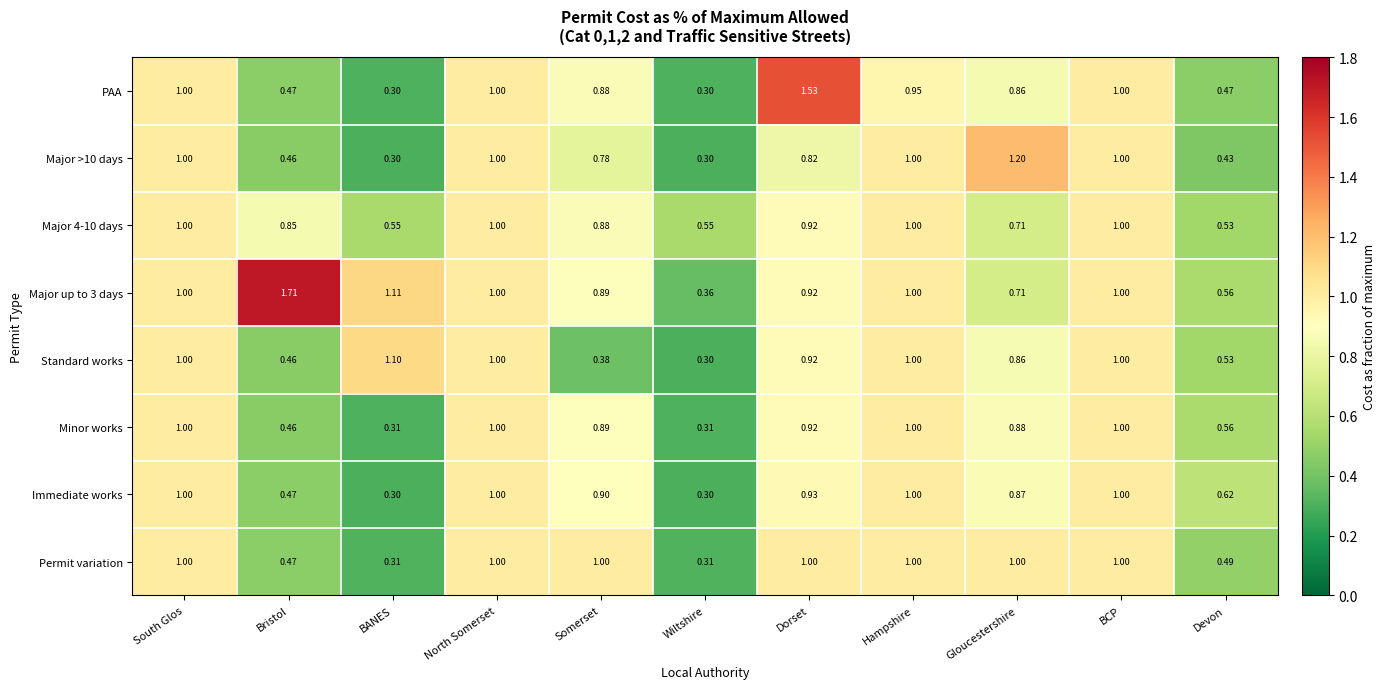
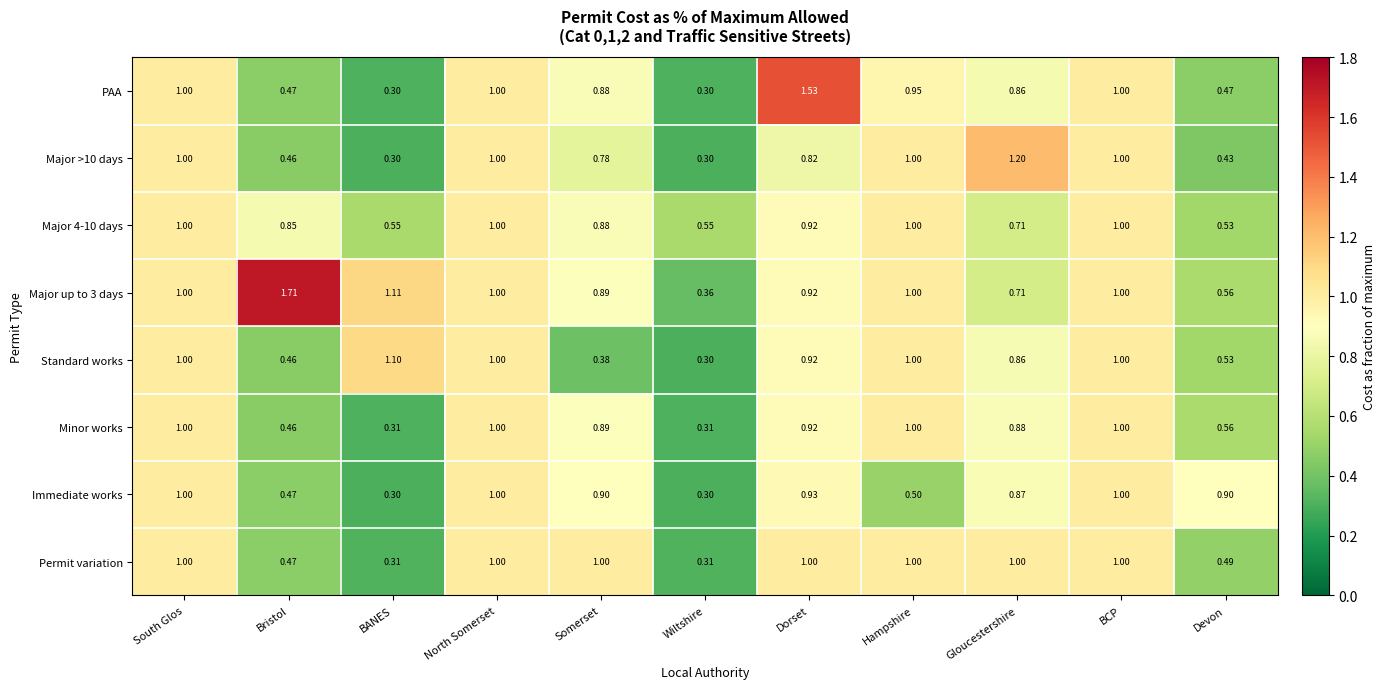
  {
    "PAA": {
      "South Glos": 1.00,
      "Bristol": 0.47,
      "BANES": 0.30,
      "North Somerset": 1.00,
      "Somerset": 0.88,
      "Wiltshire": 0.30,
      "Dorset": 1.53,
      "Hampshire": 0.95,
      "Gloucestershire": 0.86,
      "BCP": 1.00,
      "Devon": 0.47
    },
    "Major >10 days": {
      "South Glos": 1.00,
      "Bristol": 0.46,
      "BANES": 0.30,
      "North Somerset": 1.00,
      "Somerset": 0.78,
      "Wiltshire": 0.30,
      "Dorset": 0.82,
      "Hampshire": 1.00,
      "Gloucestershire": 1.20,
      "BCP": 1.00,
      "Devon": 0.43
    },
    "Major 4-10 days": {
      "South Glos": 1.00,
      "Bristol": 0.85,
      "BANES": 0.55,
      "North Somerset": 1.00,
      "Somerset": 0.88,
      "Wiltshire": 0.55,
      "Dorset": 0.92,
      "Hampshire": 1.00,
      "Gloucestershire": 0.71,
      "BCP": 1.00,
      "Devon": 0.53
    },
    "Major up to 3 days": {
      "South Glos": 1.00,
      "Bristol": 1.71,
      "BANES": 1.11,
      "North Somerset": 1.00,
      "Somerset": 0.89,
      "Wiltshire": 0.36,
      "Dorset": 0.92,
      "Hampshire": 1.00,
      "Gloucestershire": 0.71,
      "BCP": 1.00,
      "Devon": 0.56
    },
    "Standard works": {
      "South Glos": 1.00,
      "Bristol": 0.46,
      "BANES": 1.10,
      "North Somerset": 1.00,
      "Somerset": 0.38,
      "Wiltshire": 0.30,
      "Dorset": 0.92,
      "Hampshire": 1.00,
      "Gloucestershire": 0.86,
      "BCP": 1.00,
      "Devon": 0.53
    },
    "Minor works": {
      "South Glos": 1.00,
      "Bristol": 0.46,
      "BANES": 0.31,
      "North Somerset": 1.00,
      "Somerset": 0.89,
      "Wiltshire": 0.31,
      "Dorset": 0.92,
      "Hampshire": 1.00,
      "Gloucestershire": 0.88,
      "BCP": 1.00,
      "Devon": 0.56
    },
    "Immediate works": {
      "South Glos": 1.00,
      "Bristol": 0.47,
      "BANES": 0.30,
      "North Somerset": 1.00,
      "Somerset": 0.90,
      "Wiltshire": 0.30,
      "Dorset": 0.93,
-     "Hampshire": 1.00,
+     "Hampshire": 0.50,
      "Gloucestershire": 0.87,
      "BCP": 1.00,
-     "Devon": 0.62
+     "Devon": 0.90
    },
    "Permit variation": {
      "South Glos": 1.00,
      "Bristol": 0.47,
      "BANES": 0.31,
      "North Somerset": 1.00,
      "Somerset": 1.00,
      "Wiltshire": 0.31,
      "Dorset": 1.00,
      "Hampshire": 1.00,
      "Gloucestershire": 1.00,
      "BCP": 1.00,
      "Devon": 0.49
    }
  }
